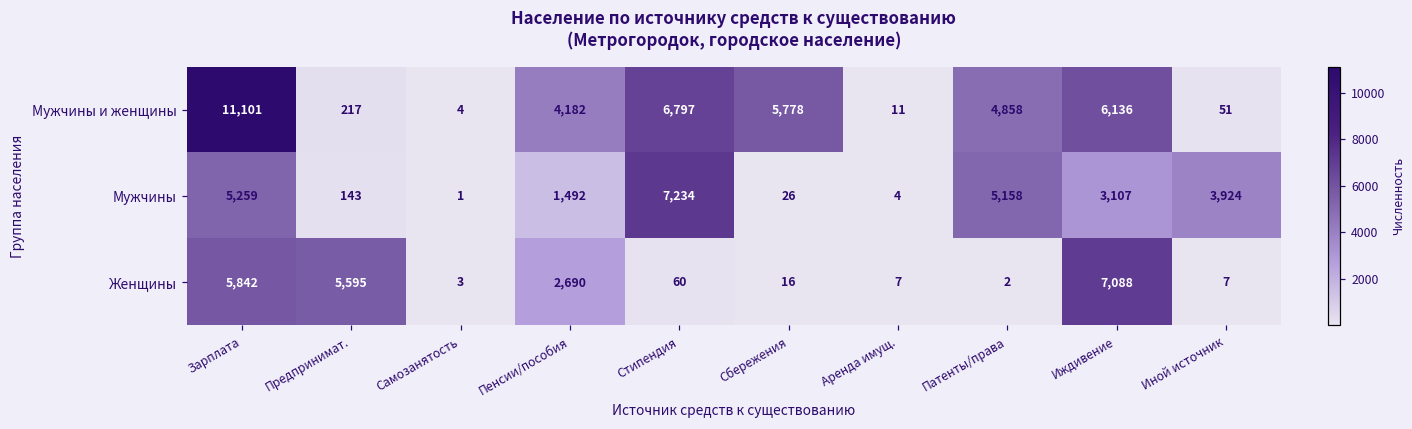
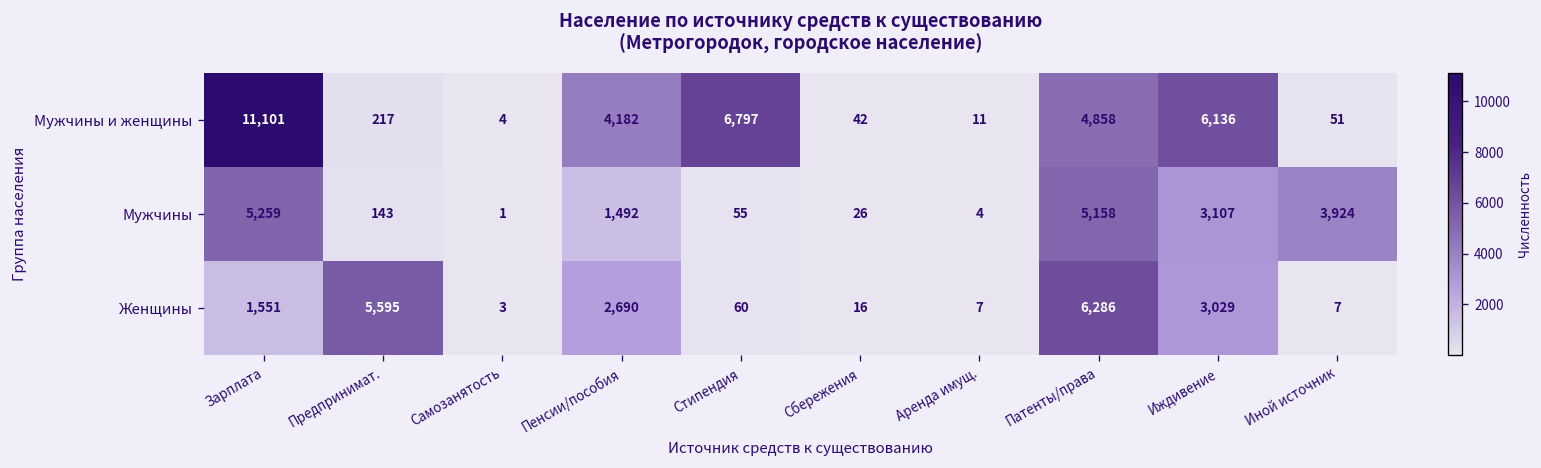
  {
    "Мужчины и женщины": {
      "Зарплата": "11,101",
      "Предпринимат.": "217",
      "Самозанятость": "4",
      "Пенсии/пособия": "4,182",
      "Стипендия": "6,797",
-     "Сбережения": "5,778",
+     "Сбережения": "42",
      "Аренда имущ.": "11",
      "Патенты/права": "4,858",
      "Иждивение": "6,136",
      "Иной источник": "51"
    },
    "Мужчины": {
      "Зарплата": "5,259",
      "Предпринимат.": "143",
      "Самозанятость": "1",
      "Пенсии/пособия": "1,492",
-     "Стипендия": "7,234",
+     "Стипендия": "55",
      "Сбережения": "26",
      "Аренда имущ.": "4",
      "Патенты/права": "5,158",
      "Иждивение": "3,107",
      "Иной источник": "3,924"
    },
    "Женщины": {
-     "Зарплата": "5,842",
+     "Зарплата": "1,551",
      "Предпринимат.": "5,595",
      "Самозанятость": "3",
      "Пенсии/пособия": "2,690",
      "Стипендия": "60",
      "Сбережения": "16",
      "Аренда имущ.": "7",
-     "Патенты/права": "2",
-     "Иждивение": "7,088",
+     "Патенты/права": "6,286",
+     "Иждивение": "3,029",
      "Иной источник": "7"
    }
  }
